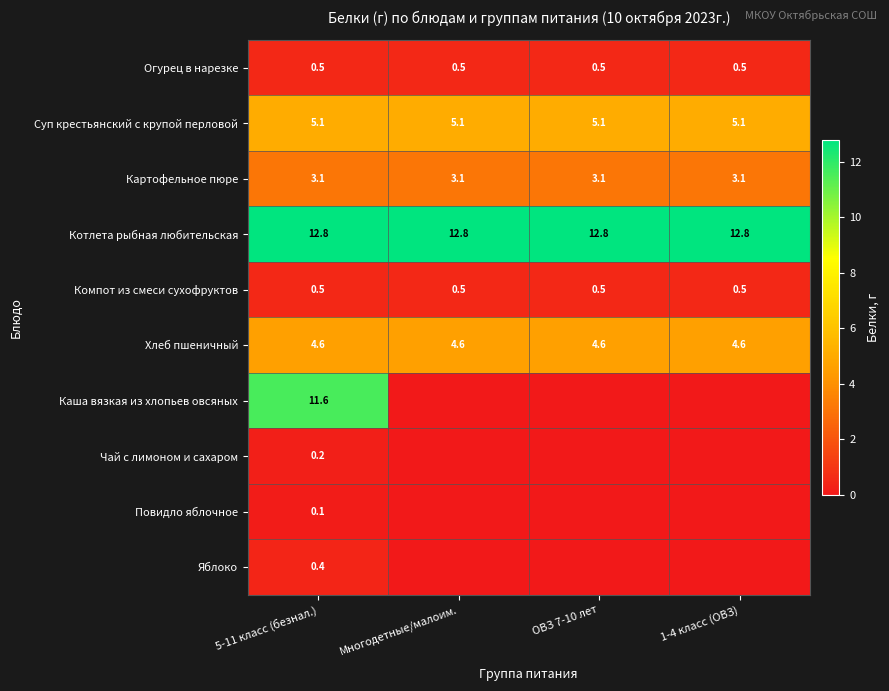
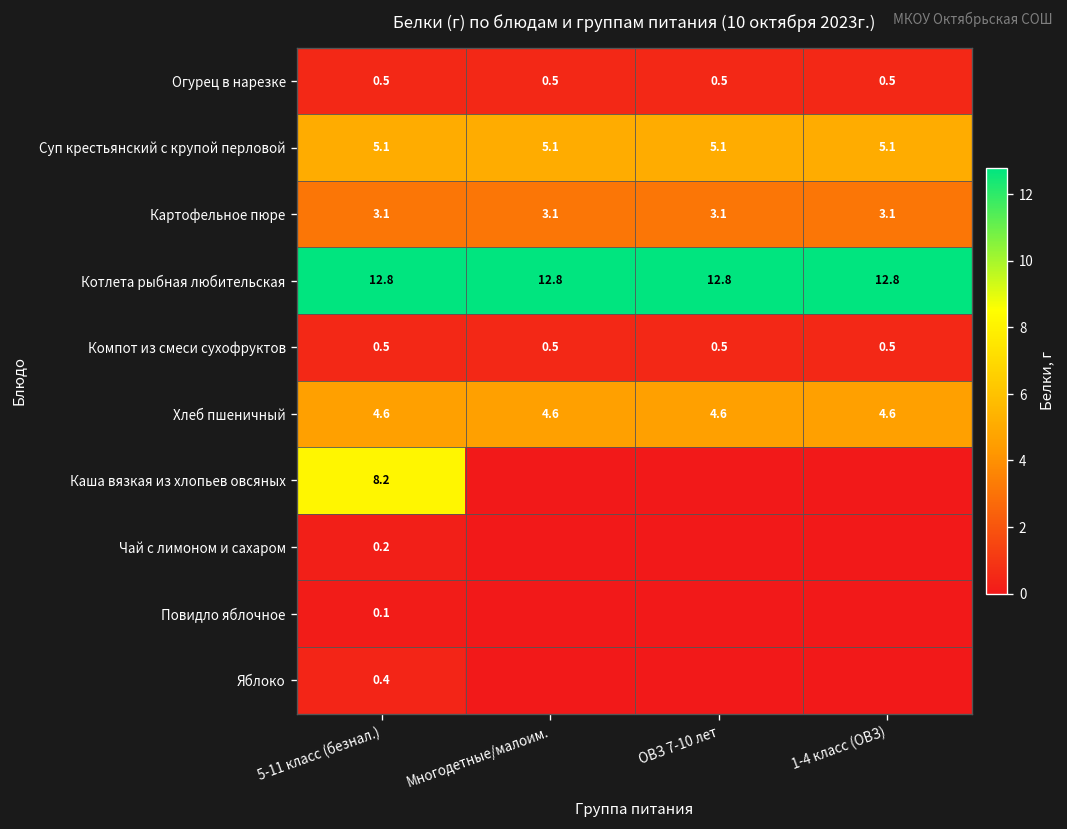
  {
    "Огурец в нарезке": {
      "5-11 класс (безнал.)": 0.5,
      "Многодетные/малоим.": 0.5,
      "ОВЗ 7-10 лет": 0.5,
      "1-4 класс (ОВЗ)": 0.5
    },
    "Суп крестьянский с крупой перловой": {
      "5-11 класс (безнал.)": 5.1,
      "Многодетные/малоим.": 5.1,
      "ОВЗ 7-10 лет": 5.1,
      "1-4 класс (ОВЗ)": 5.1
    },
    "Картофельное пюре": {
      "5-11 класс (безнал.)": 3.1,
      "Многодетные/малоим.": 3.1,
      "ОВЗ 7-10 лет": 3.1,
      "1-4 класс (ОВЗ)": 3.1
    },
    "Котлета рыбная любительская": {
      "5-11 класс (безнал.)": 12.8,
      "Многодетные/малоим.": 12.8,
      "ОВЗ 7-10 лет": 12.8,
      "1-4 класс (ОВЗ)": 12.8
    },
    "Компот из смеси сухофруктов": {
      "5-11 класс (безнал.)": 0.5,
      "Многодетные/малоим.": 0.5,
      "ОВЗ 7-10 лет": 0.5,
      "1-4 класс (ОВЗ)": 0.5
    },
    "Хлеб пшеничный": {
      "5-11 класс (безнал.)": 4.6,
      "Многодетные/малоим.": 4.6,
      "ОВЗ 7-10 лет": 4.6,
      "1-4 класс (ОВЗ)": 4.6
    },
    "Каша вязкая из хлопьев овсяных": {
-     "5-11 класс (безнал.)": 11.6
+     "5-11 класс (безнал.)": 8.2
    },
    "Чай с лимоном и сахаром": {
      "5-11 класс (безнал.)": 0.2
    },
    "Повидло яблочное": {
      "5-11 класс (безнал.)": 0.1
    },
    "Яблоко": {
      "5-11 класс (безнал.)": 0.4
    }
  }
